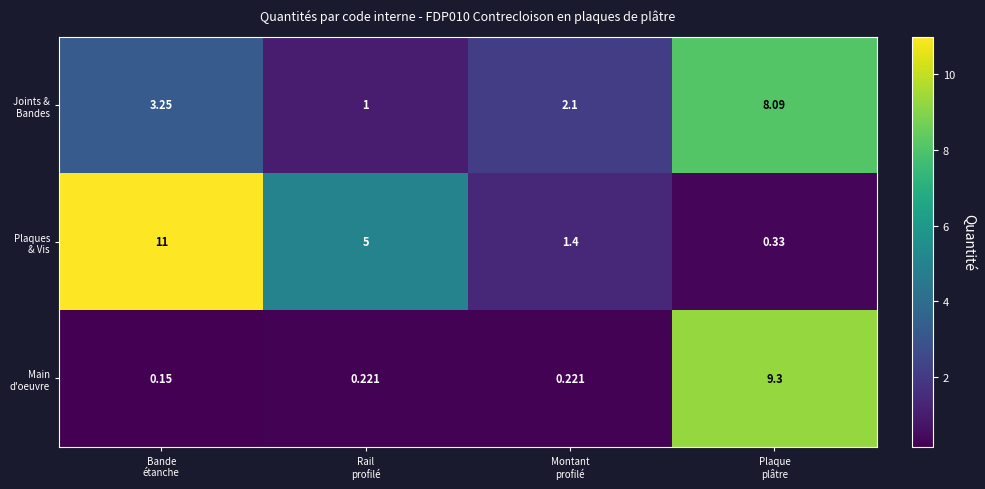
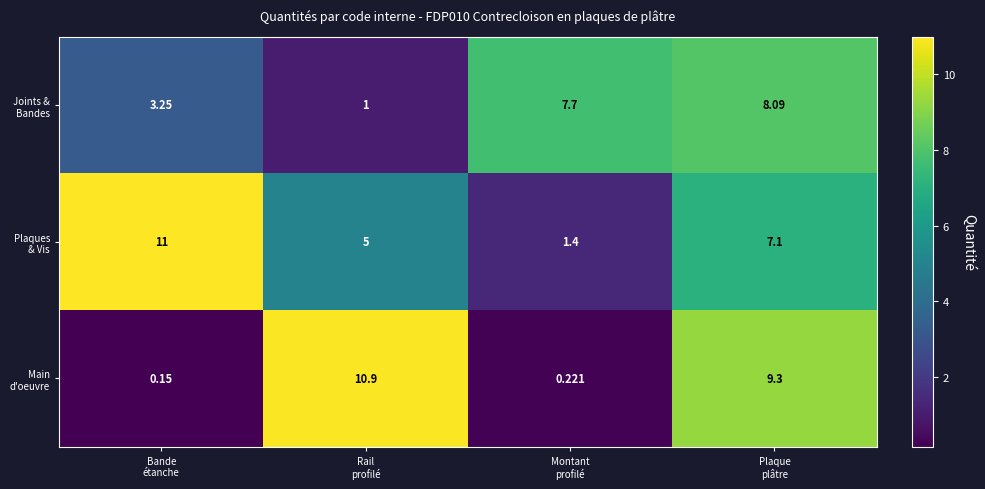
  {
    "Joints & Bandes": {
      "Bande étanche": 3.25,
      "Rail profilé": 1,
-     "Montant profilé": 2.1,
+     "Montant profilé": 7.7,
      "Plaque plâtre": 8.09
    },
    "Plaques & Vis": {
      "Bande étanche": 11,
      "Rail profilé": 5,
      "Montant profilé": 1.4,
-     "Plaque plâtre": 0.33
+     "Plaque plâtre": 7.1
    },
    "Main d'oeuvre": {
      "Bande étanche": 0.15,
-     "Rail profilé": 0.221,
+     "Rail profilé": 10.9,
      "Montant profilé": 0.221,
      "Plaque plâtre": 9.3
    }
  }
